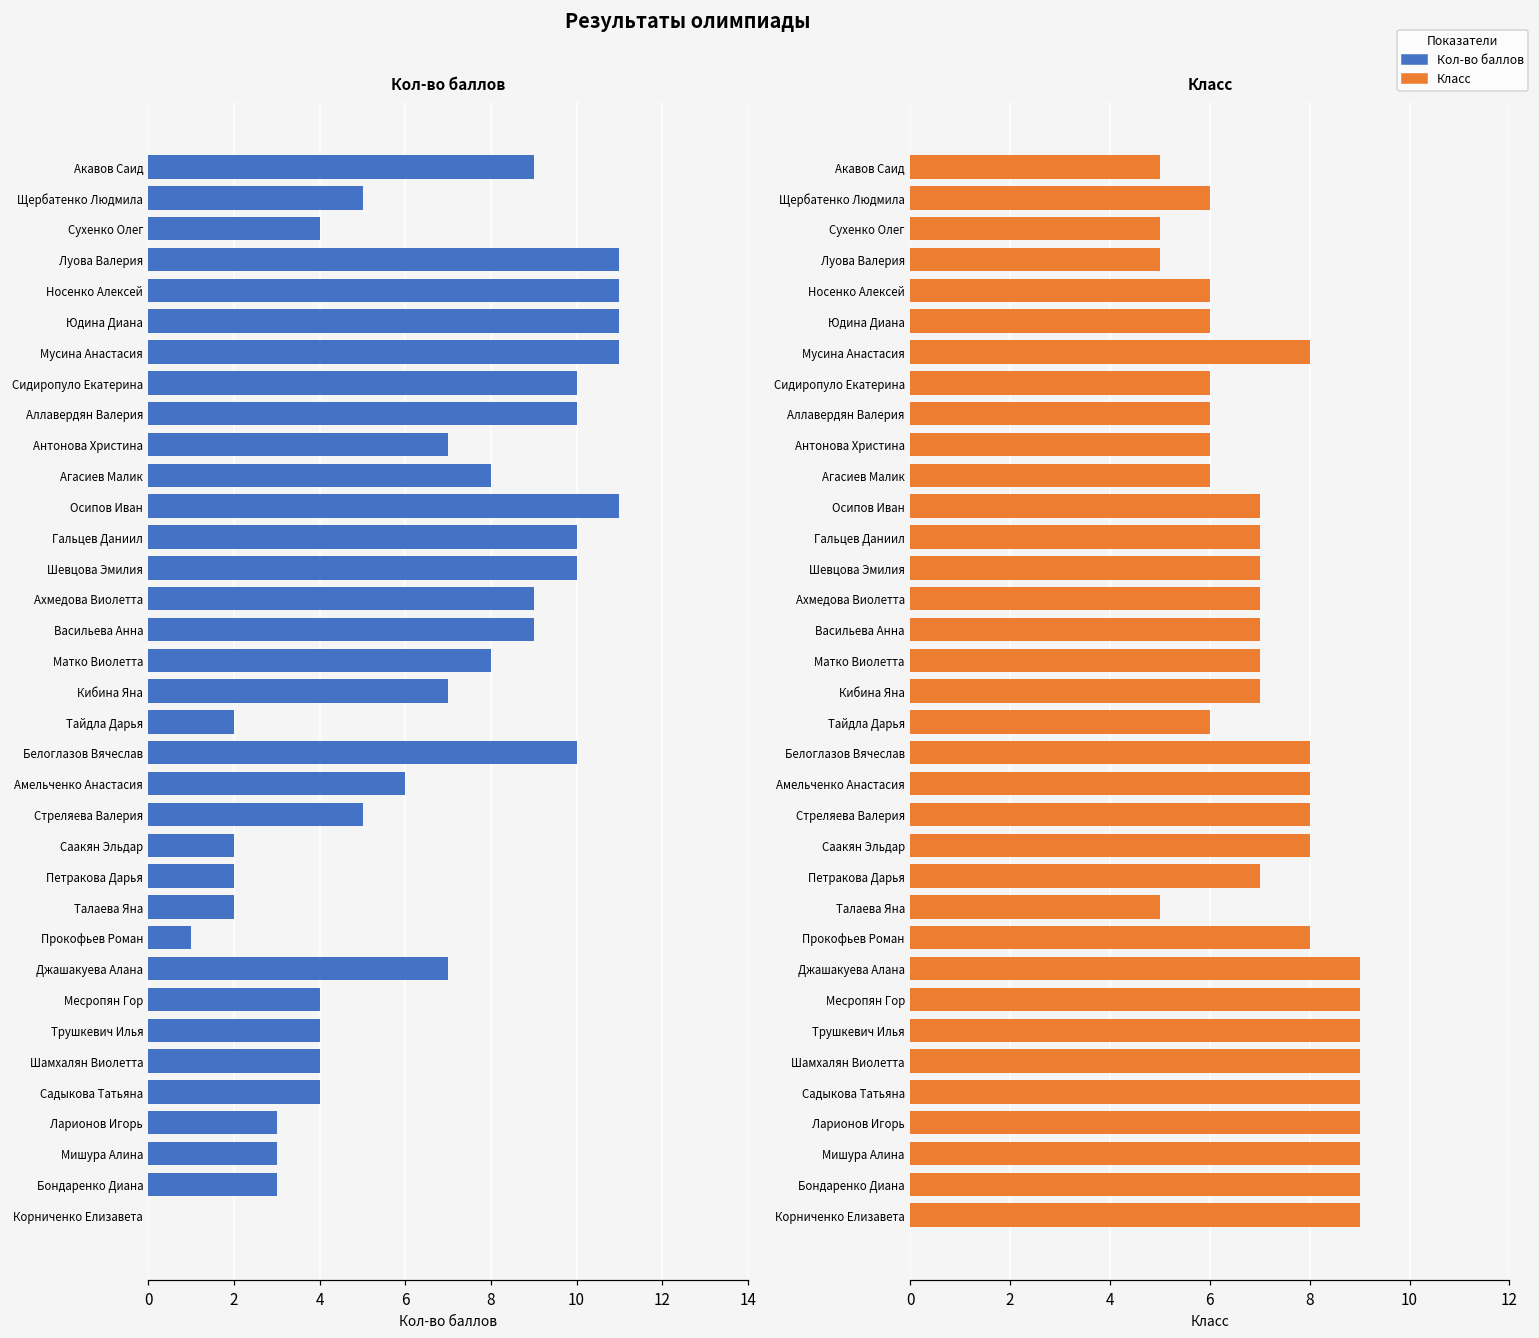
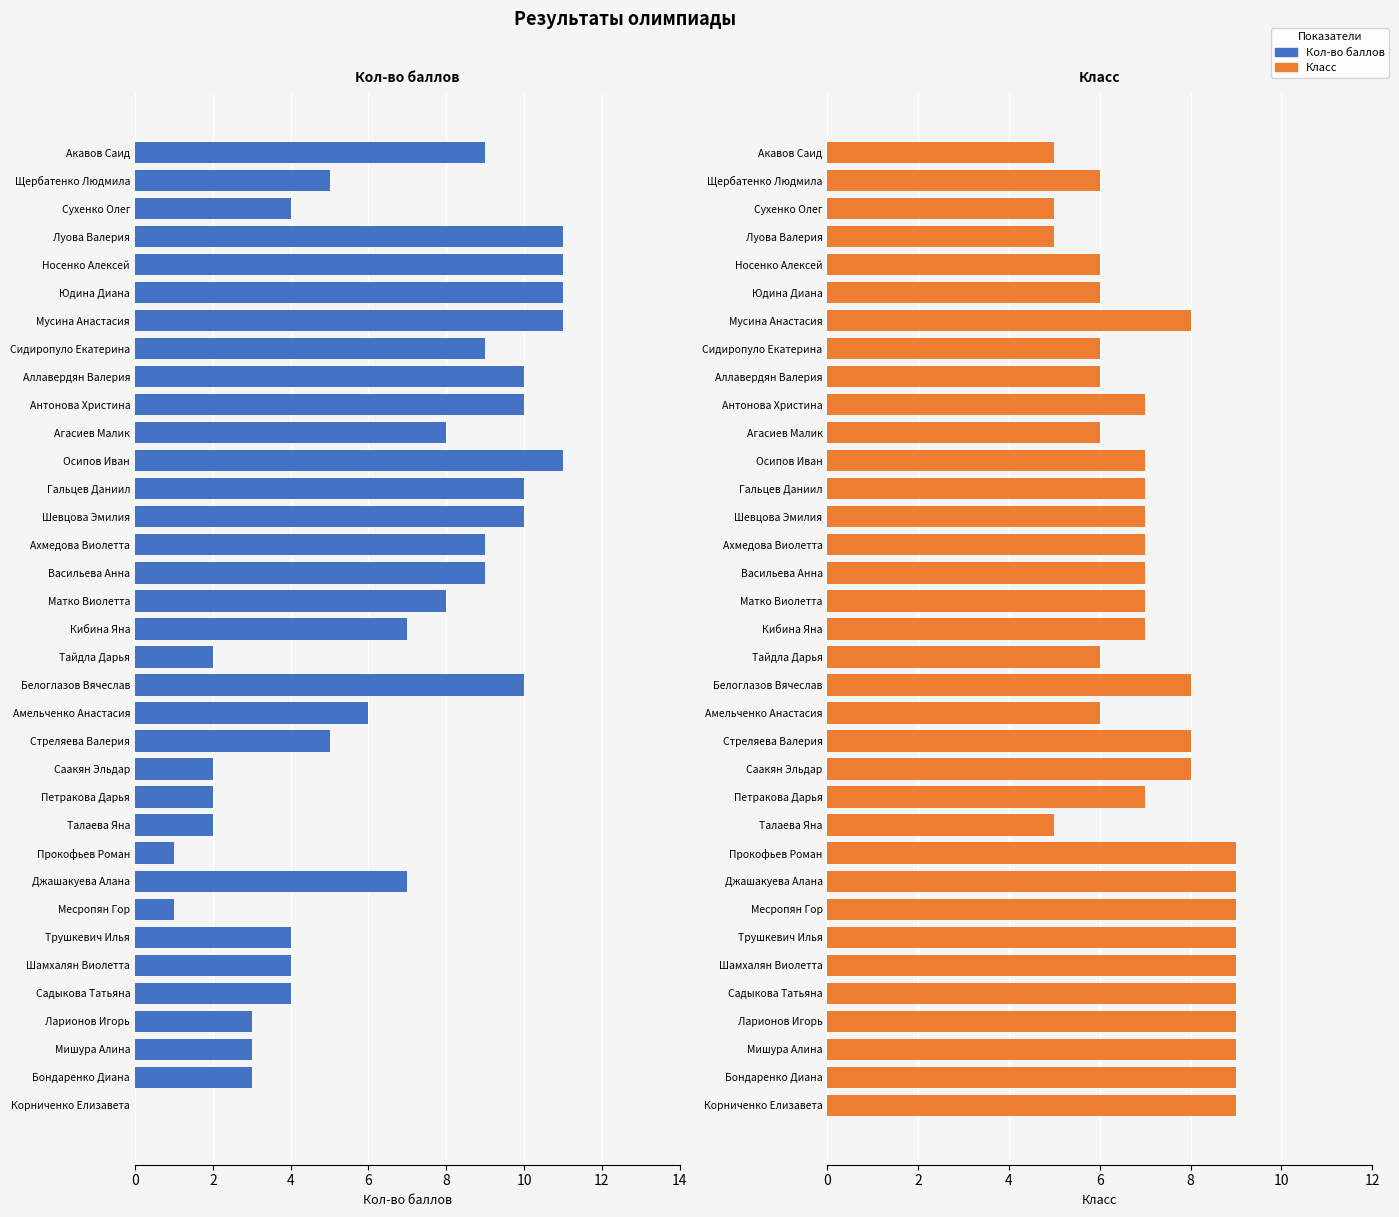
  {
    "Кол-во баллов": {
      "Акавов Саид": 9,
      "Щербатенко Людмила": 5,
      "Сухенко Олег": 4,
      "Луова Валерия": 11,
      "Носенко Алексей": 11,
      "Юдина Диана": 11,
      "Мусина Анастасия": 11,
-     "Сидиропуло Екатерина": 10,
+     "Сидиропуло Екатерина": 9,
      "Аллавердян Валерия": 10,
-     "Антонова Христина": 7,
+     "Антонова Христина": 10,
      "Агасиев Малик": 8,
      "Осипов Иван": 11,
      "Гальцев Даниил": 10,
      "Шевцова Эмилия": 10,
      "Ахмедова Виолетта": 9,
      "Васильева Анна": 9,
      "Матко Виолетта": 8,
      "Кибина Яна": 7,
      "Тайдла Дарья": 2,
      "Белоглазов Вячеслав": 10,
      "Амельченко Анастасия": 6,
      "Стреляева Валерия": 5,
      "Саакян Эльдар": 2,
      "Петракова Дарья": 2,
      "Талаева Яна": 2,
      "Прокофьев Роман": 1,
      "Джашакуева Алана": 7,
-     "Месропян Гор": 4,
+     "Месропян Гор": 1,
      "Трушкевич Илья": 4,
      "Шамхалян Виолетта": 4,
      "Садыкова Татьяна": 4,
      "Ларионов Игорь": 3,
      "Мишура Алина": 3,
      "Бондаренко Диана": 3,
      "Корниченко Елизавета": 0
    },
    "Класс": {
      "Акавов Саид": 5,
      "Щербатенко Людмила": 6,
      "Сухенко Олег": 5,
      "Луова Валерия": 5,
      "Носенко Алексей": 6,
      "Юдина Диана": 6,
      "Мусина Анастасия": 8,
      "Сидиропуло Екатерина": 6,
      "Аллавердян Валерия": 6,
-     "Антонова Христина": 6,
+     "Антонова Христина": 7,
      "Агасиев Малик": 6,
      "Осипов Иван": 7,
      "Гальцев Даниил": 7,
      "Шевцова Эмилия": 7,
      "Ахмедова Виолетта": 7,
      "Васильева Анна": 7,
      "Матко Виолетта": 7,
      "Кибина Яна": 7,
      "Тайдла Дарья": 6,
      "Белоглазов Вячеслав": 8,
-     "Амельченко Анастасия": 8,
+     "Амельченко Анастасия": 6,
      "Стреляева Валерия": 8,
      "Саакян Эльдар": 8,
      "Петракова Дарья": 7,
      "Талаева Яна": 5,
-     "Прокофьев Роман": 8,
+     "Прокофьев Роман": 9,
      "Джашакуева Алана": 9,
      "Месропян Гор": 9,
      "Трушкевич Илья": 9,
      "Шамхалян Виолетта": 9,
      "Садыкова Татьяна": 9,
      "Ларионов Игорь": 9,
      "Мишура Алина": 9,
      "Бондаренко Диана": 9,
      "Корниченко Елизавета": 9
    }
  }
